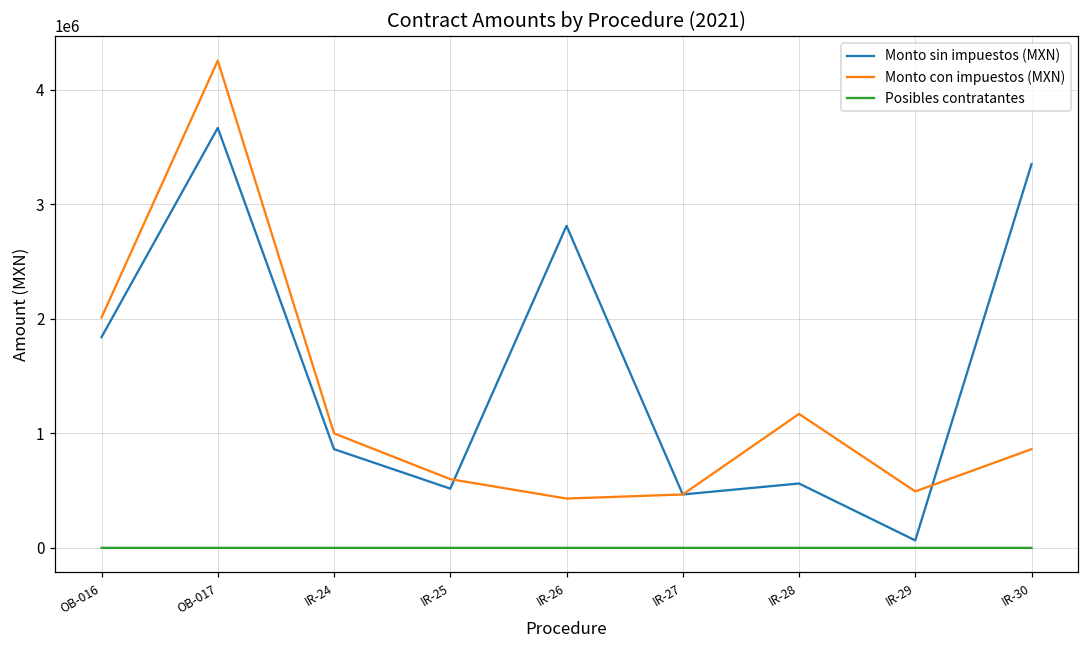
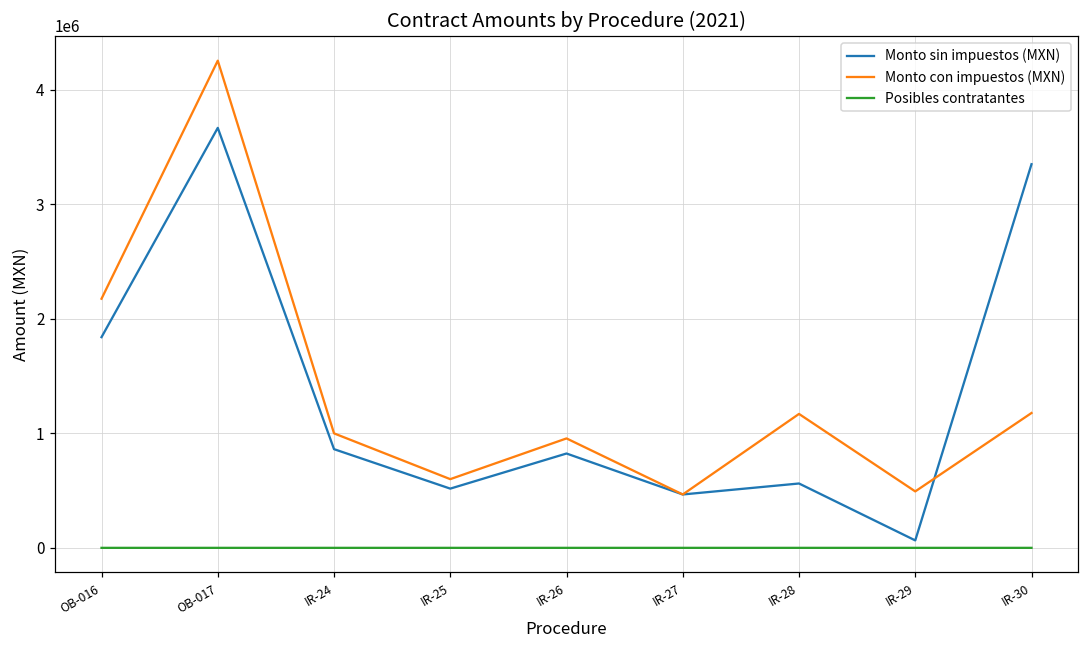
  {
    "Monto sin impuestos (MXN)": {
      "OB-016": 1840000,
      "OB-017": 3670000,
      "IR-24": 860000,
      "IR-25": 520000,
-     "IR-26": 2810000,
+     "IR-26": 820000,
      "IR-28": 560000,
      "IR-29": 70000,
      "IR-30": 3350000
    },
    "Monto con impuestos (MXN)": {
-     "OB-016": 2010000,
+     "OB-016": 2170000,
      "OB-017": 4250000,
      "IR-24": 1000000,
      "IR-25": 600000,
-     "IR-26": 430000,
+     "IR-26": 960000,
      "IR-28": 1170000,
      "IR-29": 490000,
-     "IR-30": 860000
+     "IR-30": 1180000
    },
    "Posibles contratantes": {
      "OB-016": 0,
      "OB-017": 0,
      "IR-24": 0,
      "IR-25": 0,
      "IR-26": 0,
      "IR-27": 0,
      "IR-28": 0,
      "IR-29": 0,
      "IR-30": 0
    }
  }
